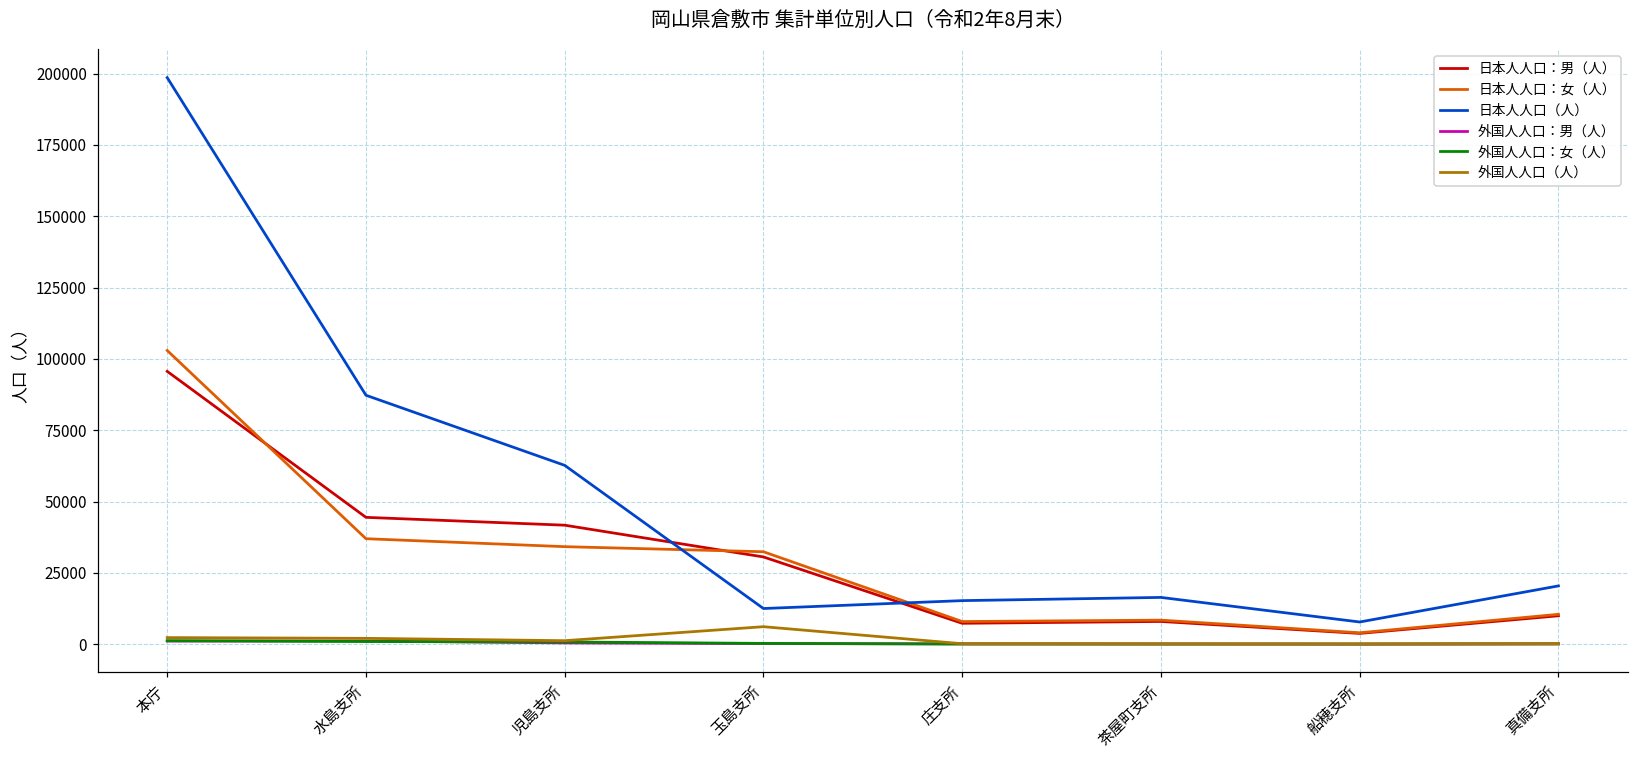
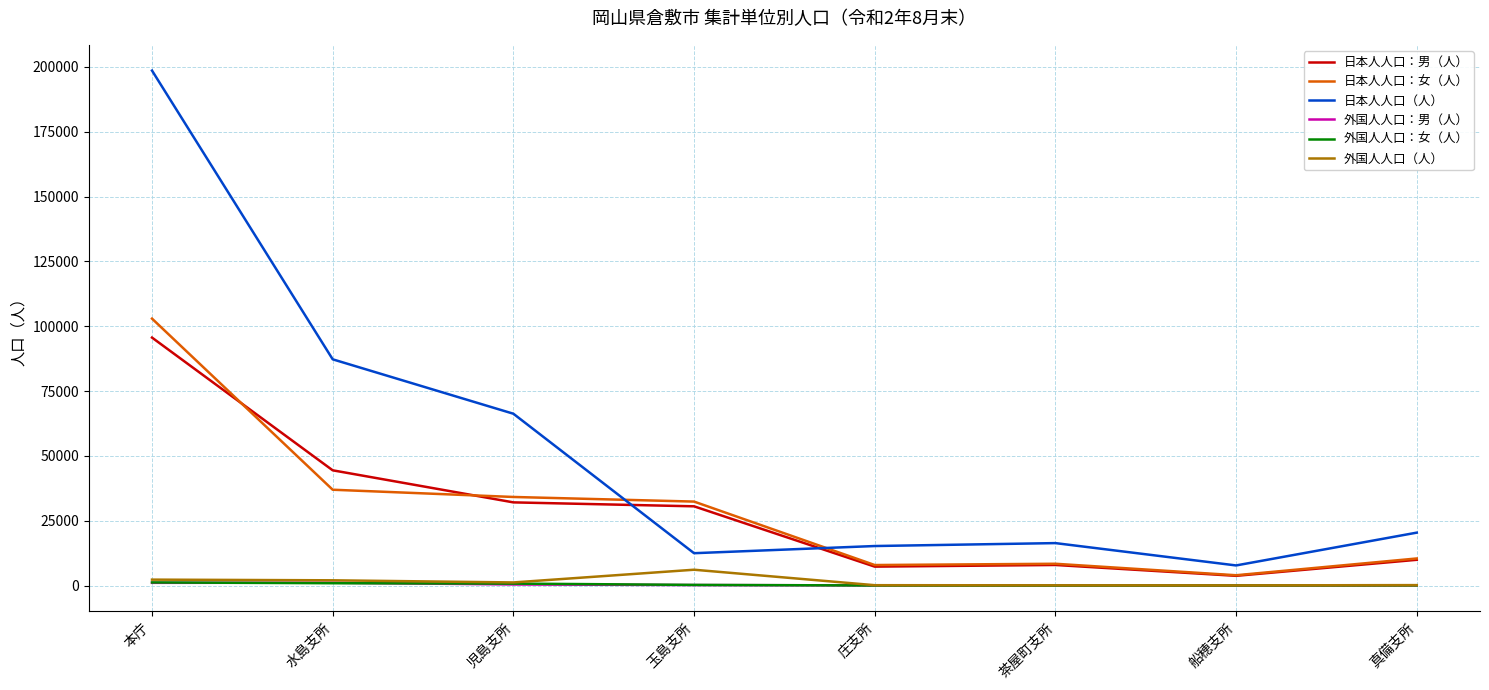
  {
    "日本人人口：男（人）": {
      "本庁": 96000,
      "水島支所": 44000,
-     "児島支所": 42000,
+     "児島支所": 32000,
      "玉島支所": 31000
    },
    "日本人人口：女（人）": {
      "本庁": 103000,
      "水島支所": 37000,
      "児島支所": 34000,
      "玉島支所": 32000
    },
    "日本人人口（人）": {
      "本庁": 199000,
      "水島支所": 87000,
-     "児島支所": 63000,
+     "児島支所": 66000,
      "玉島支所": 13000,
      "庄支所": 15000,
      "茶屋町支所": 16000,
      "船穂支所": 8000,
      "真備支所": 20000
    },
    "外国人人口（人）": {
      "本庁": 2000,
      "玉島支所": 6000
    }
  }
